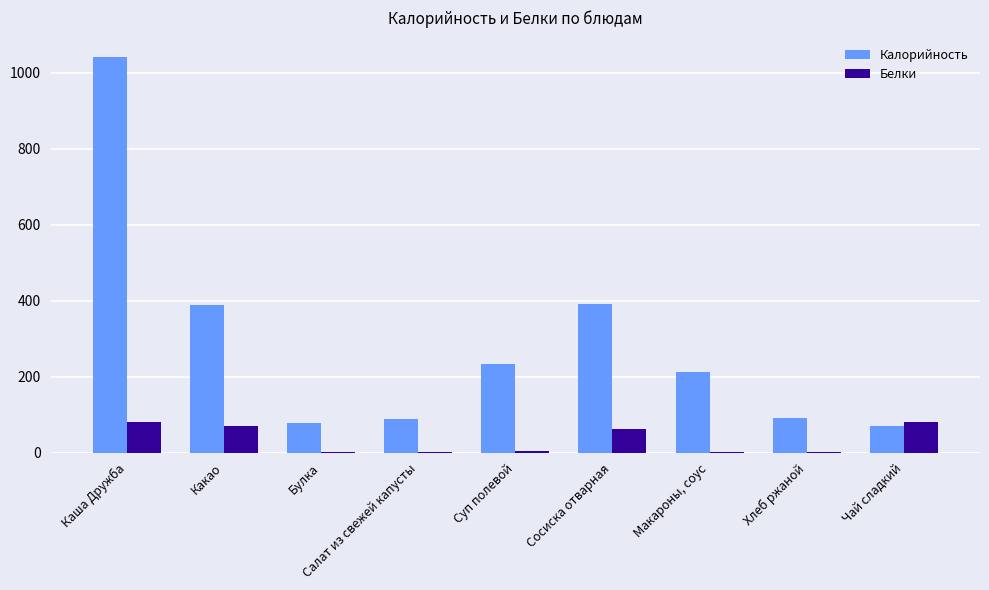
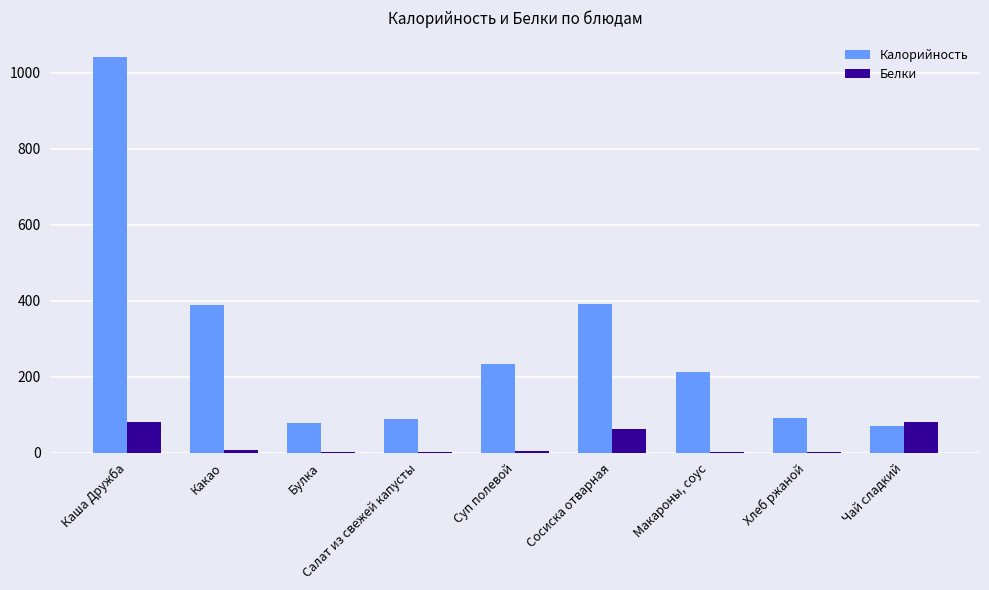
  {
    "Калорийность": {
      "Каша Дружба": 1040,
      "Какао": 390,
      "Булка": 80,
      "Салат из свежей капусты": 90,
      "Суп полевой": 230,
      "Сосиска отварная": 390,
      "Макароны, соус": 210,
      "Хлеб ржаной": 90,
      "Чай сладкий": 70
    },
    "Белки": {
      "Каша Дружба": 80,
-     "Какао": 70,
+     "Какао": 10,
      "Сосиска отварная": 60,
      "Чай сладкий": 80
    }
  }
